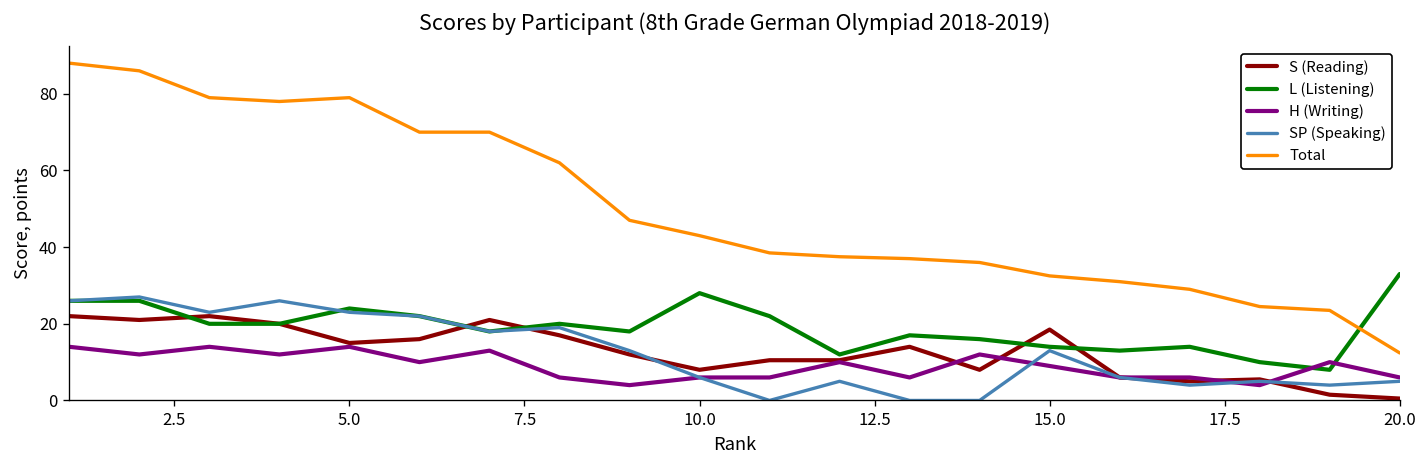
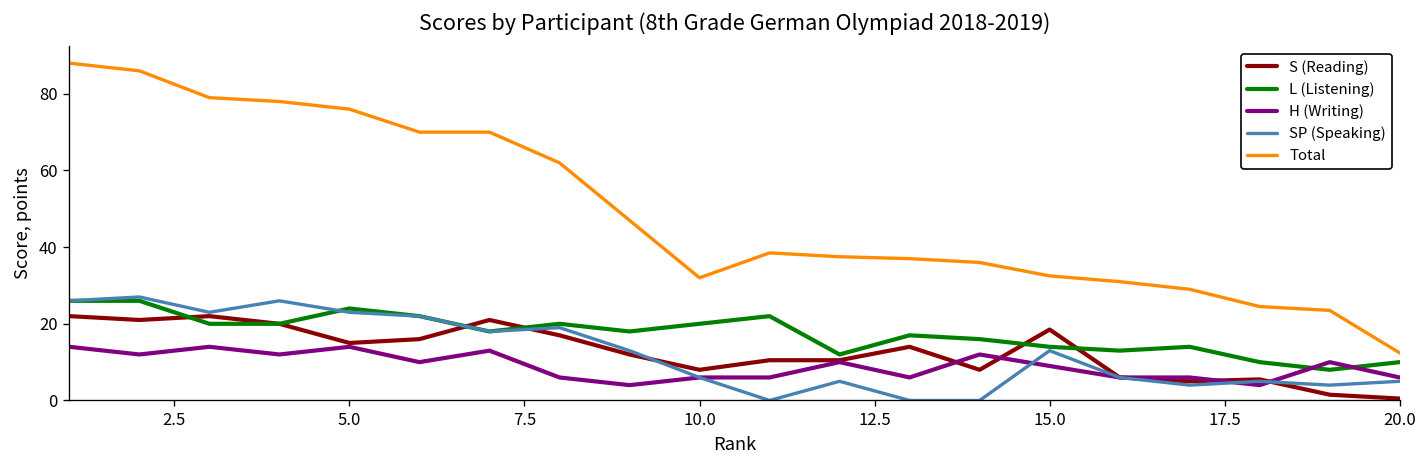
  {
    "S (Reading)": {
      "5.0": 15,
      "10.0": 8,
      "15.0": 19,
      "20.0": 1
    },
    "L (Listening)": {
      "5.0": 24,
-     "10.0": 28,
+     "10.0": 20,
      "15.0": 14,
-     "20.0": 33
+     "20.0": 10
    },
    "H (Writing)": {
      "5.0": 14,
      "15.0": 9,
      "20.0": 6
    },
    "SP (Speaking)": {
      "5.0": 23,
      "15.0": 13,
      "20.0": 5
    },
    "Total": {
-     "5.0": 79,
-     "10.0": 43,
+     "5.0": 76,
+     "10.0": 32,
      "15.0": 33,
      "20.0": 12
    }
  }
